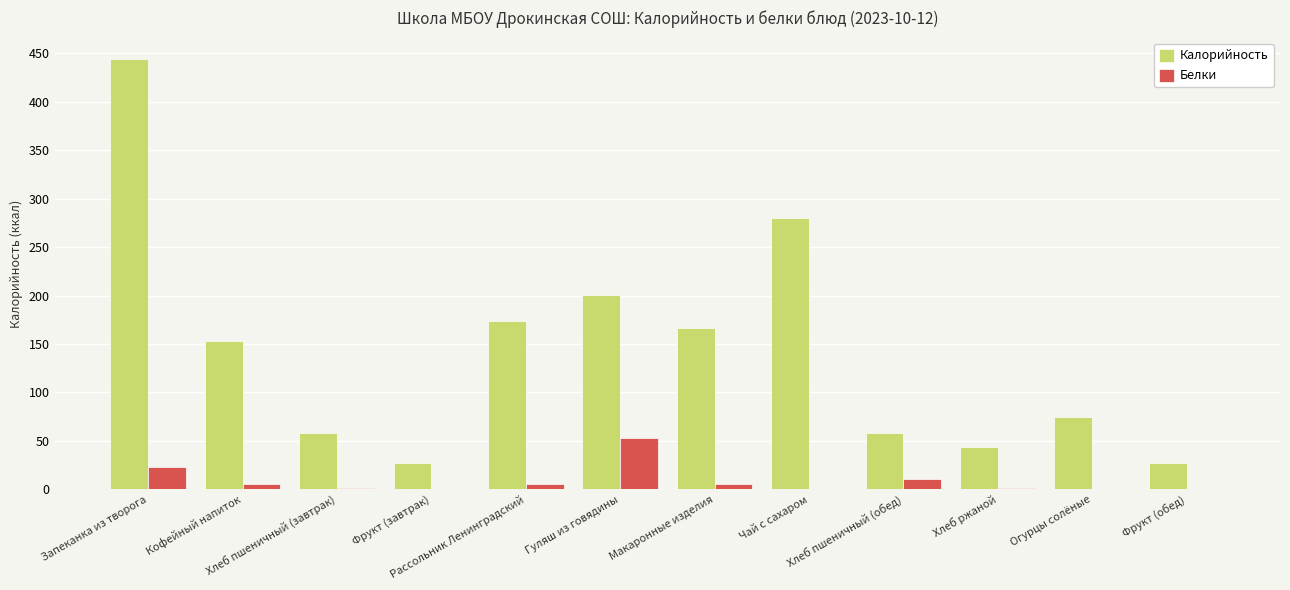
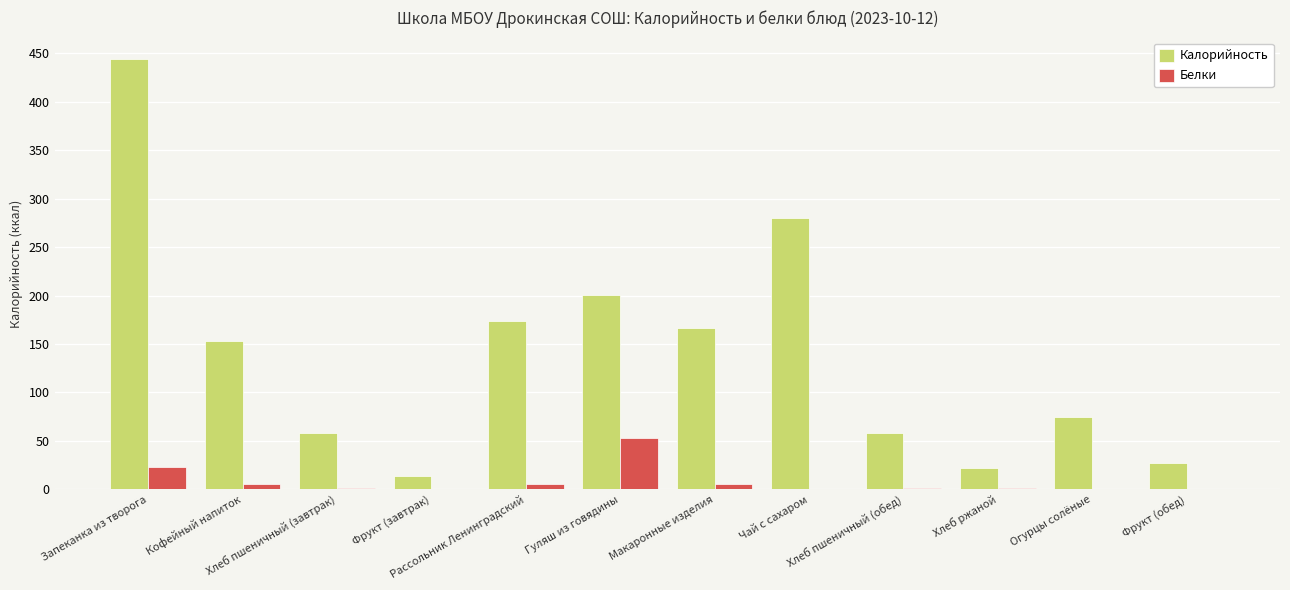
  {
    "Калорийность": {
      "Запеканка из творога": 440,
      "Кофейный напиток": 150,
      "Хлеб пшеничный (завтрак)": 60,
-     "Фрукт (завтрак)": 30,
+     "Фрукт (завтрак)": 10,
      "Рассольник Ленинградский": 170,
      "Гуляш из говядины": 200,
      "Макаронные изделия": 170,
      "Чай с сахаром": 280,
      "Хлеб пшеничный (обед)": 60,
-     "Хлеб ржаной": 40,
+     "Хлеб ржаной": 20,
      "Огурцы солёные": 70,
      "Фрукт (обед)": 30
    },
    "Белки": {
      "Запеканка из творога": 20,
      "Кофейный напиток": 10,
      "Рассольник Ленинградский": 10,
      "Гуляш из говядины": 50,
      "Макаронные изделия": 10,
-     "Хлеб пшеничный (обед)": 10
+     "Хлеб пшеничный (обед)": 0
    }
  }
